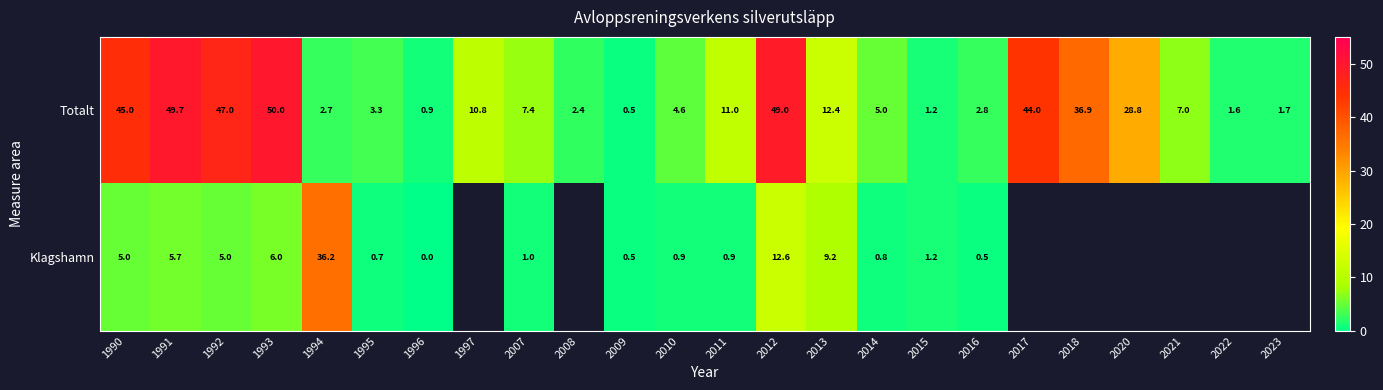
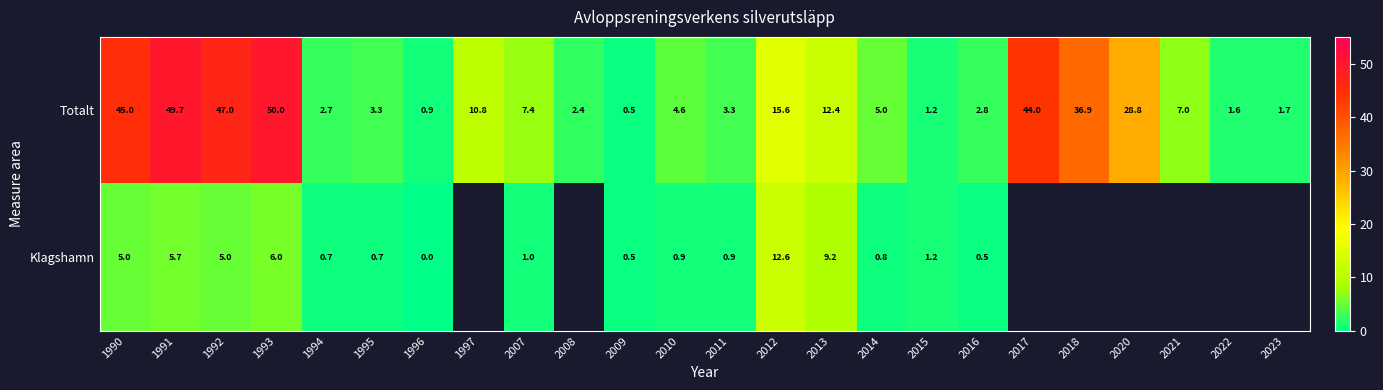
  {
    "Totalt": {
      "1990": 45.0,
      "1991": 49.7,
      "1992": 47.0,
      "1993": 50.0,
      "1994": 2.7,
      "1995": 3.3,
      "1996": 0.9,
      "1997": 10.8,
      "2007": 7.4,
      "2008": 2.4,
      "2009": 0.5,
      "2010": 4.6,
-     "2011": 11.0,
-     "2012": 49.0,
+     "2011": 3.3,
+     "2012": 15.6,
      "2013": 12.4,
      "2014": 5.0,
      "2015": 1.2,
      "2016": 2.8,
      "2017": 44.0,
      "2018": 36.9,
      "2020": 28.8,
      "2021": 7.0,
      "2022": 1.6,
      "2023": 1.7
    },
    "Klagshamn": {
      "1990": 5.0,
      "1991": 5.7,
      "1992": 5.0,
      "1993": 6.0,
-     "1994": 36.2,
+     "1994": 0.7,
      "1995": 0.7,
      "1996": 0.0,
      "2007": 1.0,
      "2009": 0.5,
      "2010": 0.9,
      "2011": 0.9,
      "2012": 12.6,
      "2013": 9.2,
      "2014": 0.8,
      "2015": 1.2,
      "2016": 0.5
    }
  }
